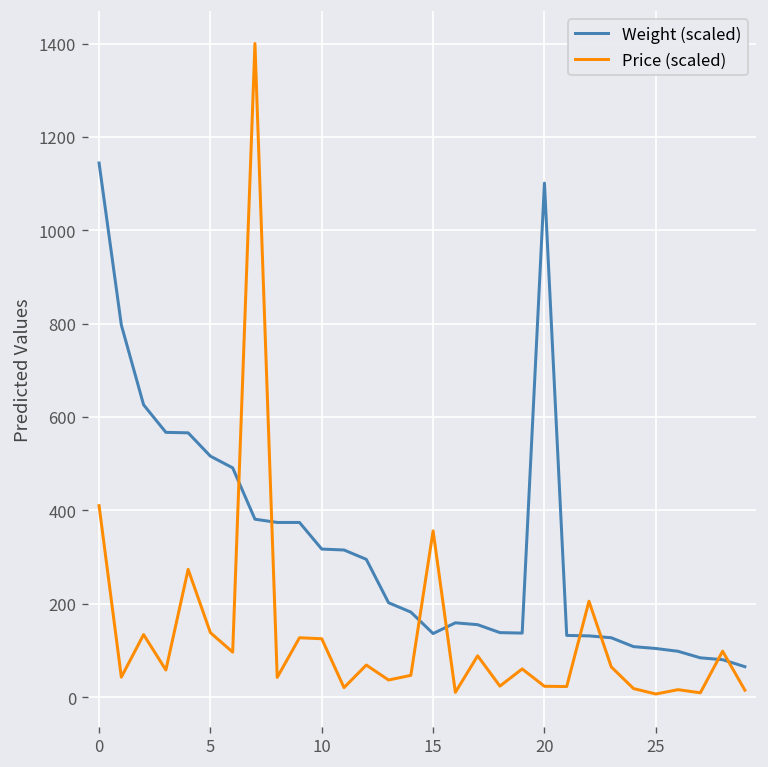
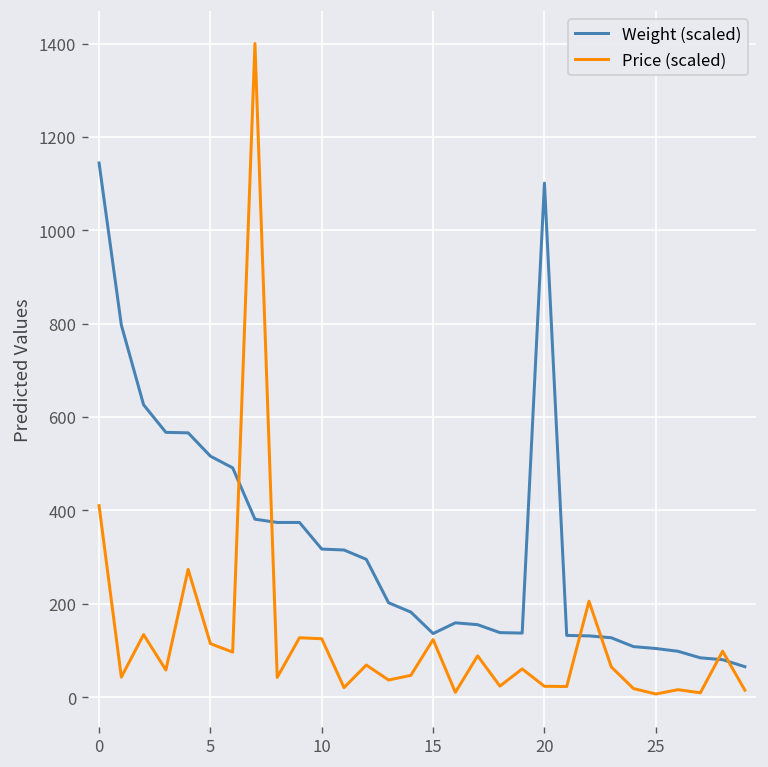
  {
    "Weight (scaled)": {
      "0": 1140,
      "5": 520,
      "10": 320,
      "15": 140,
      "20": 1100,
      "25": 100
    },
    "Price (scaled)": {
      "0": 410,
-     "5": 140,
+     "5": 110,
      "10": 120,
-     "15": 360,
+     "15": 120,
      "20": 20,
      "25": 10
    }
  }
